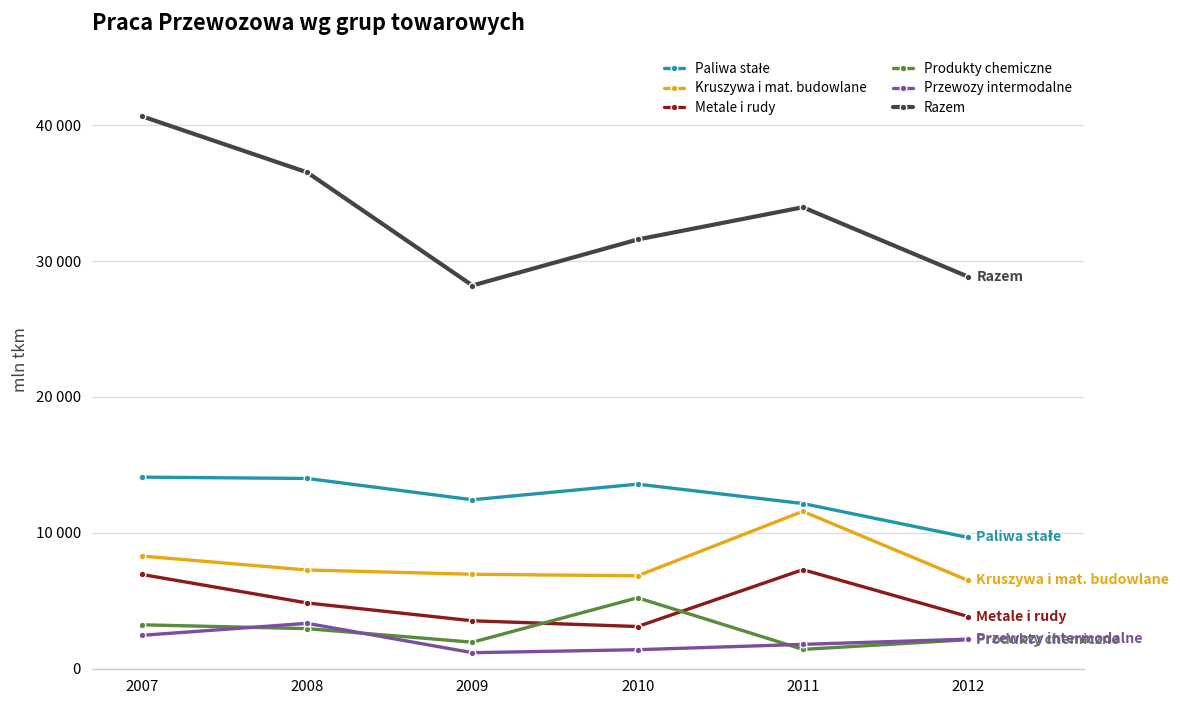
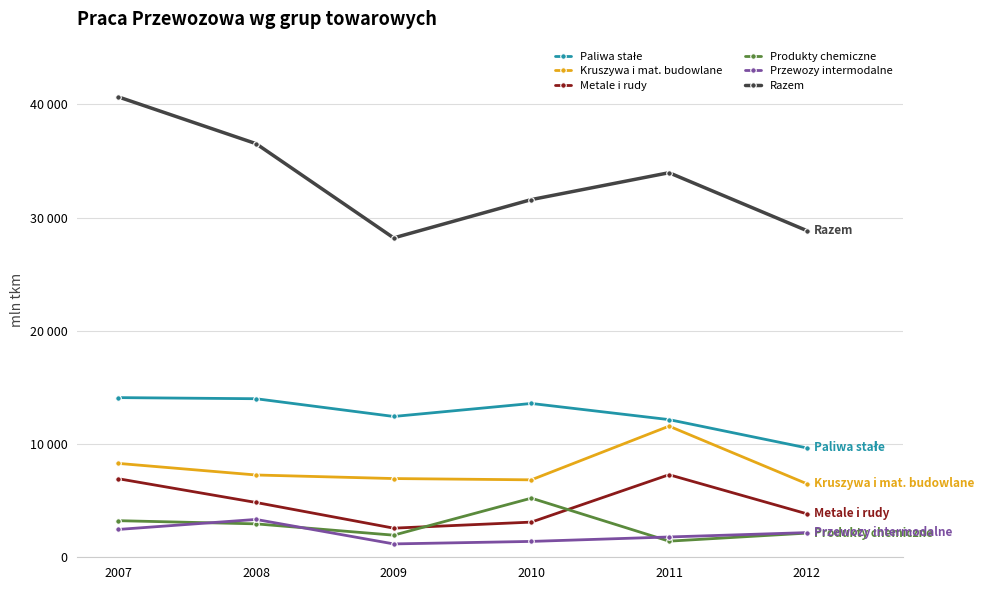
  {
    "Paliwa stałe": {
      "2007": 14100,
      "2008": 14000,
      "2009": 12400,
      "2010": 13600,
      "2011": 12200,
      "2012": 9700
    },
    "Kruszywa i mat. budowlane": {
      "2007": 8300,
      "2008": 7300,
      "2009": 7000,
      "2010": 6800,
      "2011": 11600,
      "2012": 6500
    },
    "Metale i rudy": {
      "2007": 6900,
      "2008": 4800,
-     "2009": 3500,
+     "2009": 2600,
      "2010": 3100,
      "2011": 7300,
      "2012": 3800
    },
    "Produkty chemiczne": {
      "2007": 3200,
      "2008": 3000,
      "2009": 2000,
      "2010": 5200,
      "2011": 1400
    },
    "Przewozy intermodalne": {
      "2007": 2500,
      "2008": 3300,
      "2009": 1200,
      "2010": 1400,
      "2011": 1800
    },
    "Razem": {
      "2007": 40700,
      "2008": 36500,
      "2009": 28200,
      "2010": 31600,
      "2011": 34000,
      "2012": 28900
    }
  }
